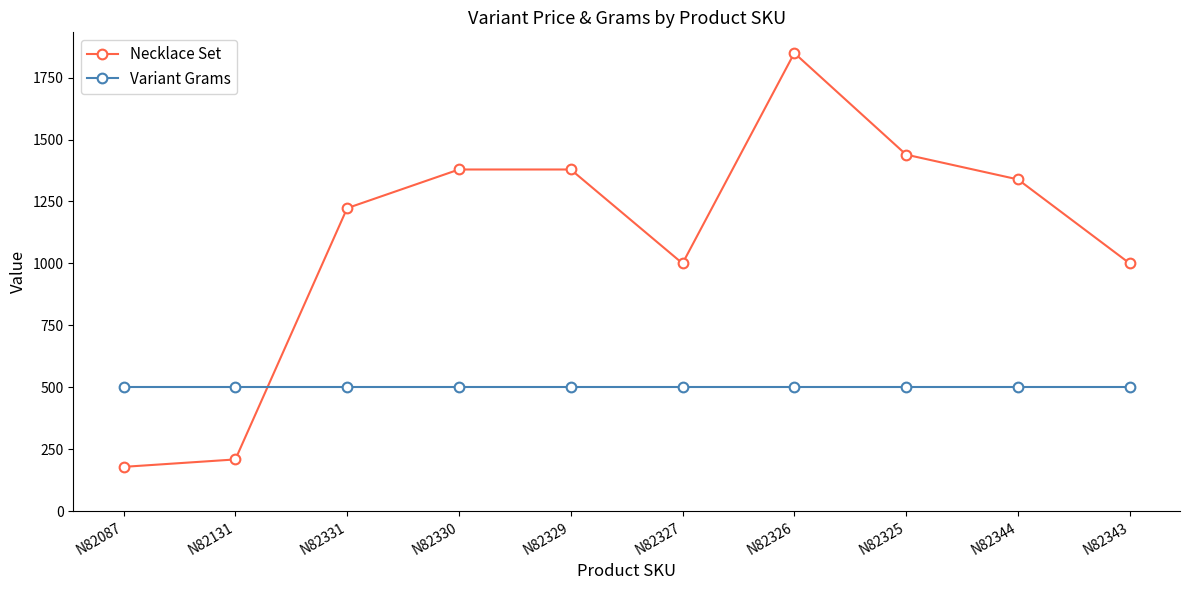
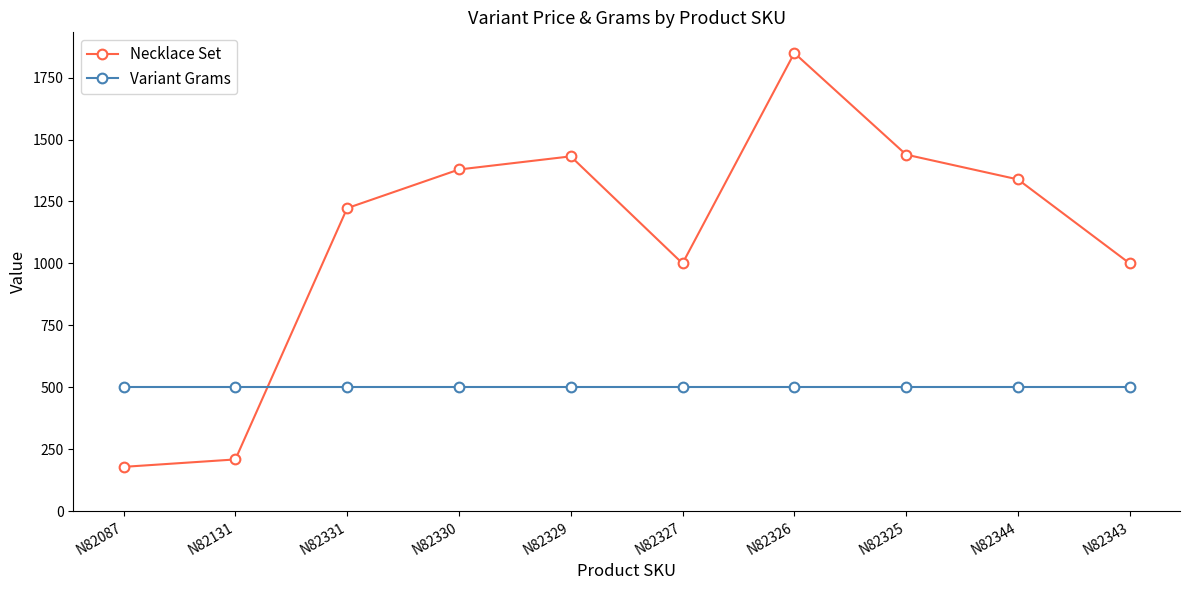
  {
    "Necklace Set": {
      "N82087": 180,
      "N82131": 210,
      "N82331": 1220,
      "N82330": 1380,
-     "N82329": 1380,
+     "N82329": 1430,
      "N82327": 1000,
      "N82326": 1850,
      "N82325": 1440,
      "N82344": 1340,
      "N82343": 1000
    },
    "Variant Grams": {
      "N82087": 500,
      "N82131": 500,
      "N82331": 500,
      "N82330": 500,
      "N82329": 500,
      "N82327": 500,
      "N82326": 500,
      "N82325": 500,
      "N82344": 500,
      "N82343": 500
    }
  }
